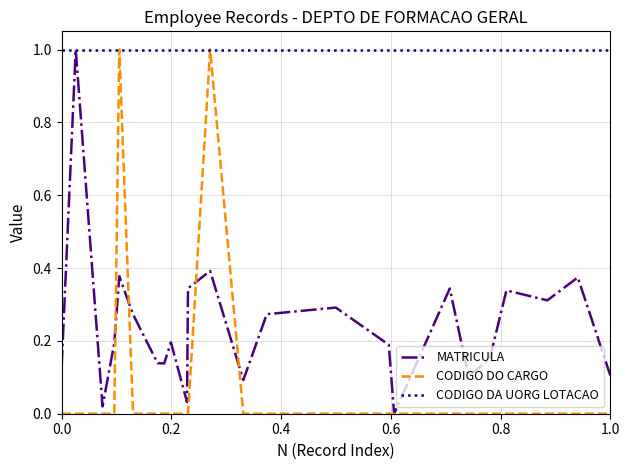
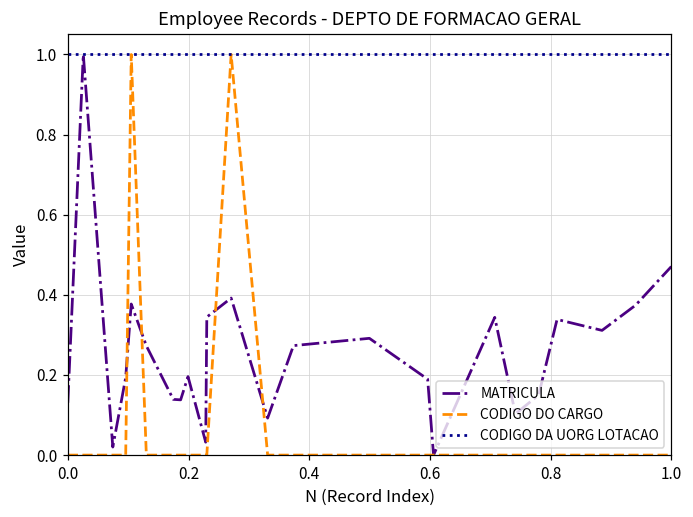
  {
    "MATRICULA": {
      "0.0": 0.13,
-     "1.0": 0.11
+     "1.0": 0.47
    },
    "CODIGO DO CARGO": {
      "0.0": 0.00,
      "1.0": 0.00
    },
    "CODIGO DA UORG LOTACAO": {
      "0.0": 1.00,
      "1.0": 1.00
    }
  }
